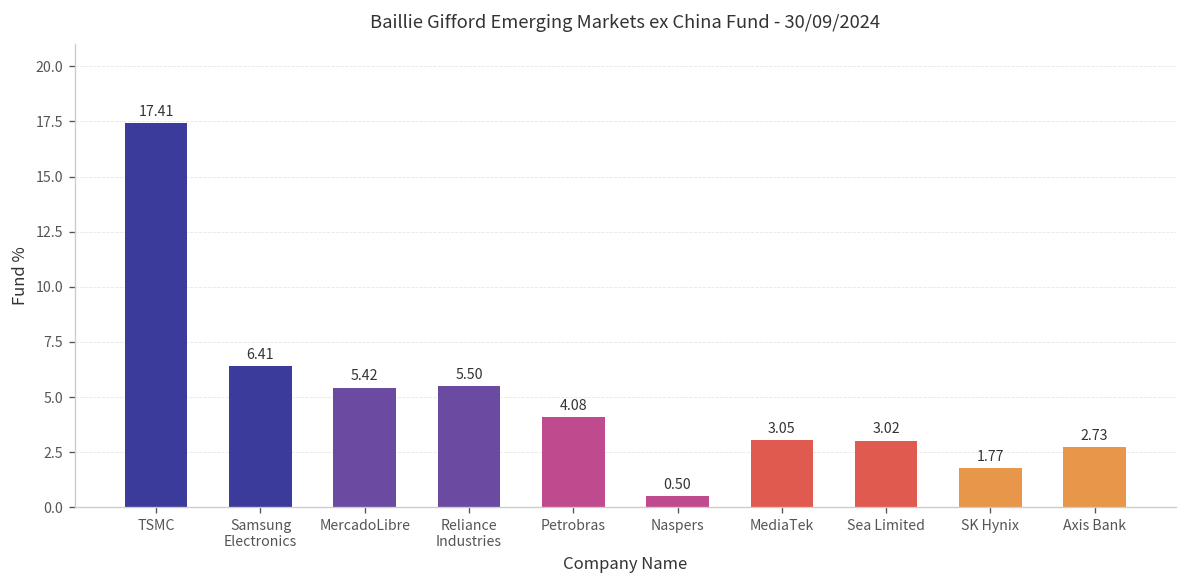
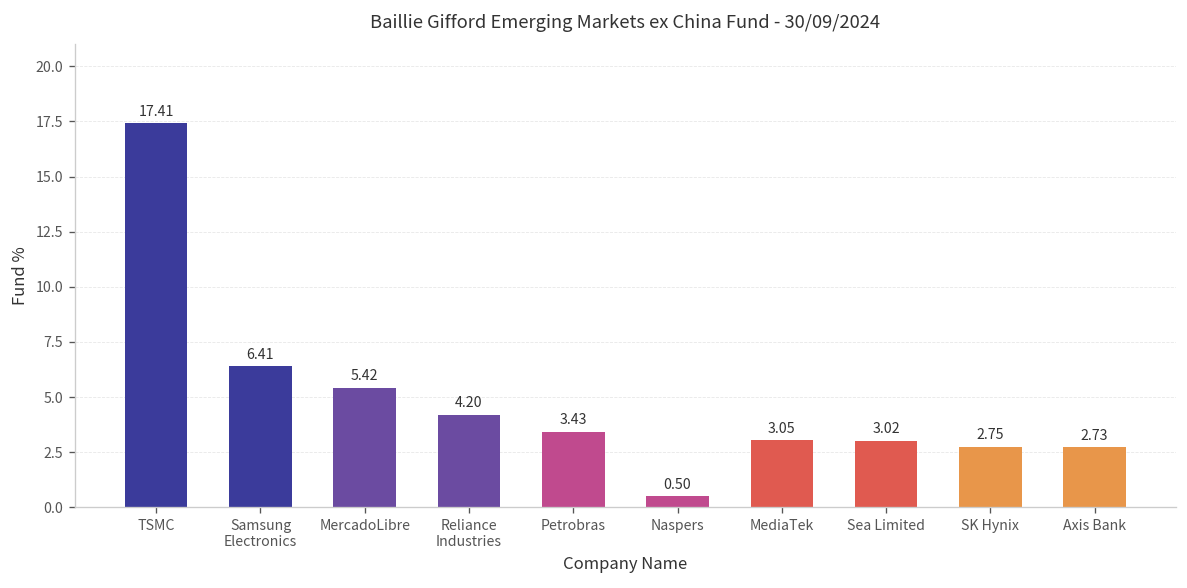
  {
    "TSMC": 17.41,
    "Samsung Electronics": 6.41,
    "MercadoLibre": 5.42,
-   "Reliance Industries": 5.50,
-   "Petrobras": 4.08,
+   "Reliance Industries": 4.20,
+   "Petrobras": 3.43,
    "Naspers": 0.50,
    "MediaTek": 3.05,
    "Sea Limited": 3.02,
-   "SK Hynix": 1.77,
+   "SK Hynix": 2.75,
    "Axis Bank": 2.73
  }
